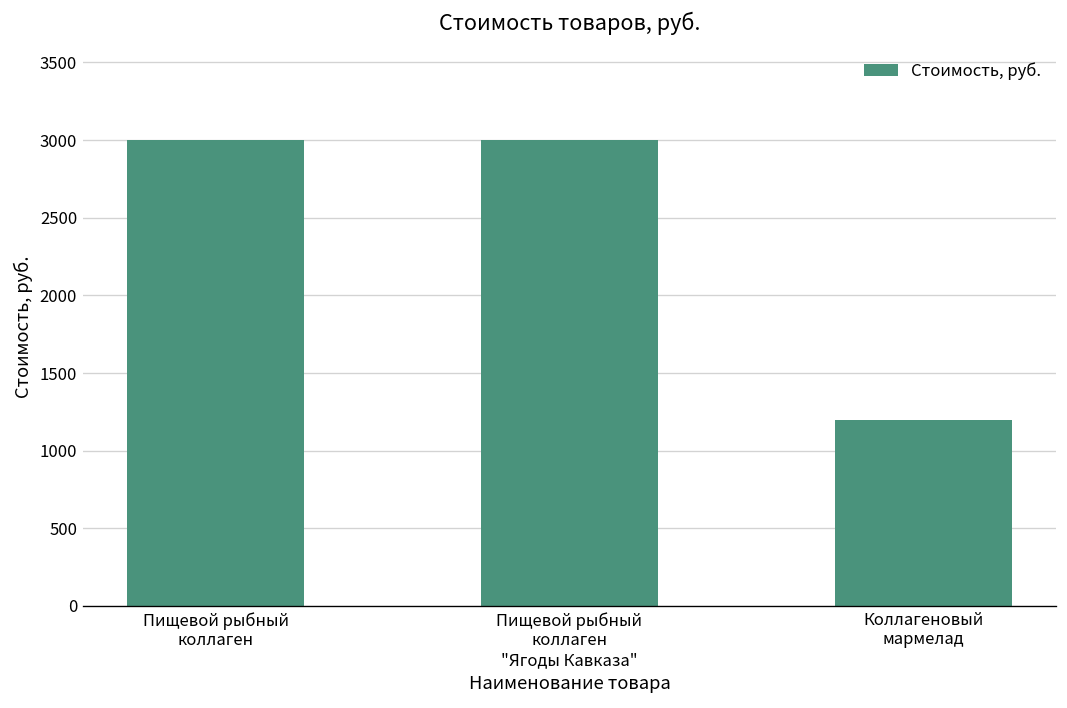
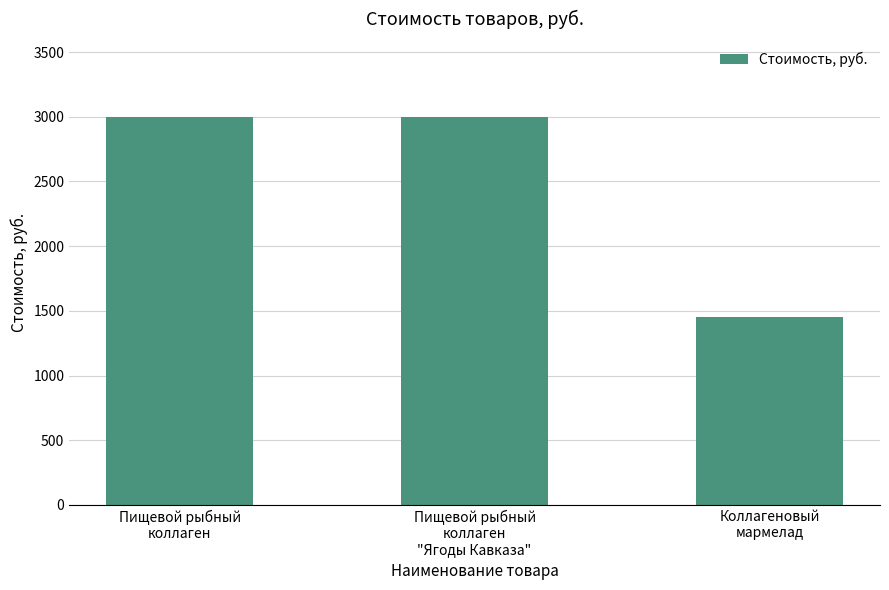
  {
    "Пищевой рыбный коллаген": 3000,
    "Пищевой рыбный коллаген \"Ягоды Кавказа\"": 3000,
-   "Коллагеновый мармелад": 1200
+   "Коллагеновый мармелад": 1450
  }
